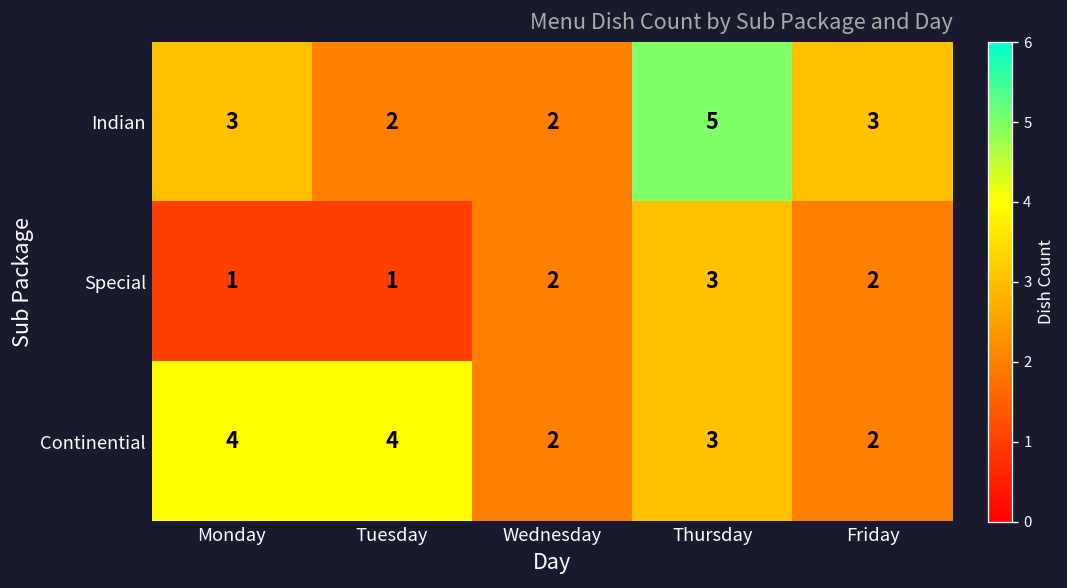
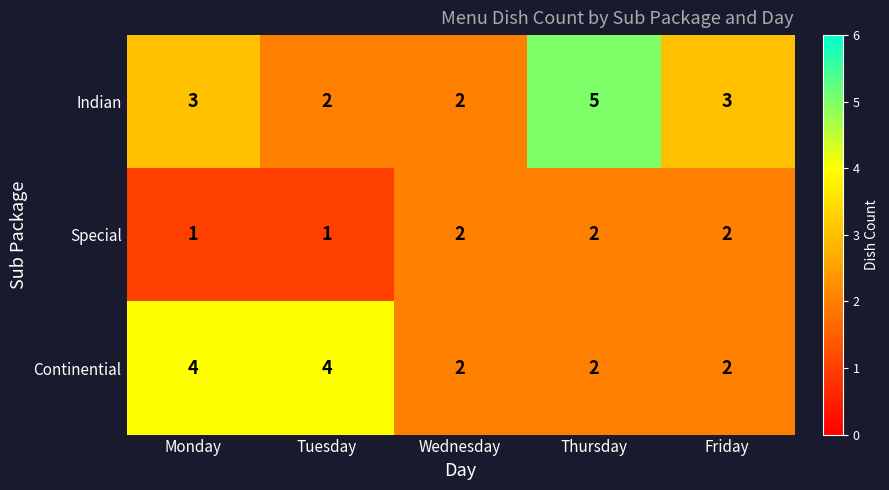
  {
    "Indian": {
      "Monday": 3,
      "Tuesday": 2,
      "Wednesday": 2,
      "Thursday": 5,
      "Friday": 3
    },
    "Special": {
      "Monday": 1,
      "Tuesday": 1,
      "Wednesday": 2,
-     "Thursday": 3,
+     "Thursday": 2,
      "Friday": 2
    },
    "Continential": {
      "Monday": 4,
      "Tuesday": 4,
      "Wednesday": 2,
-     "Thursday": 3,
+     "Thursday": 2,
      "Friday": 2
    }
  }
